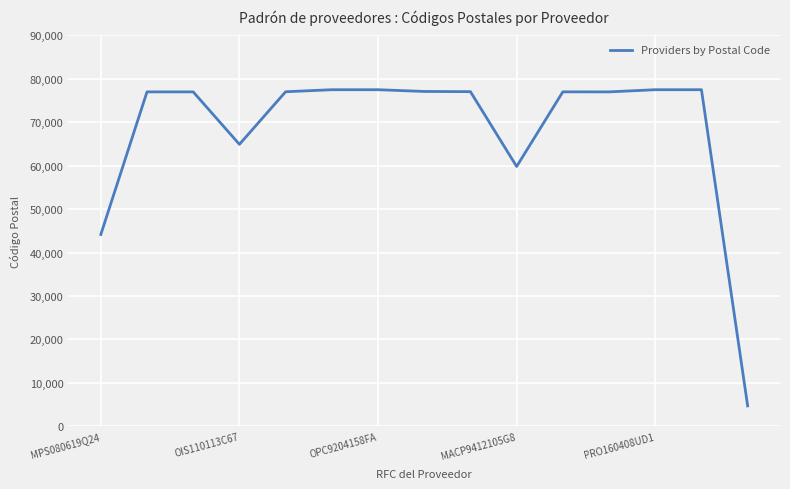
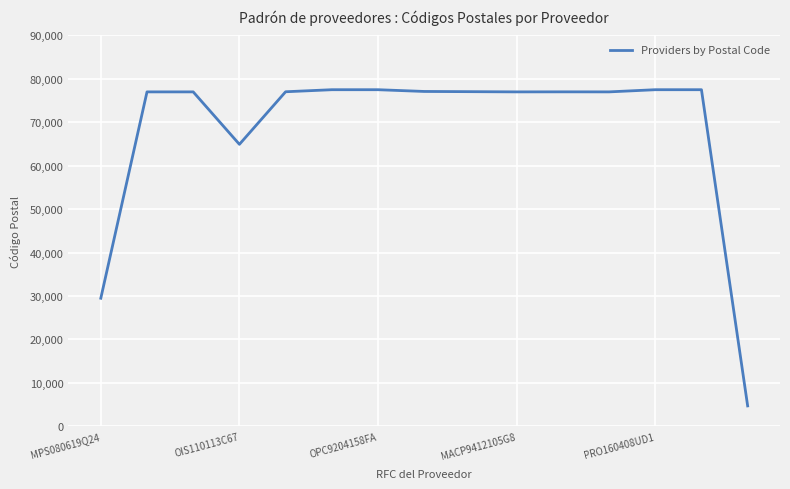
  {
-   "MPS080619Q24": "44,000",
+   "MPS080619Q24": "29,000",
    "OIS110113C67": "65,000",
    "OPC9204158FA": "78,000",
-   "MACP9412105G8": "60,000",
+   "MACP9412105G8": "77,000",
    "PRO160408UD1": "78,000"
  }
